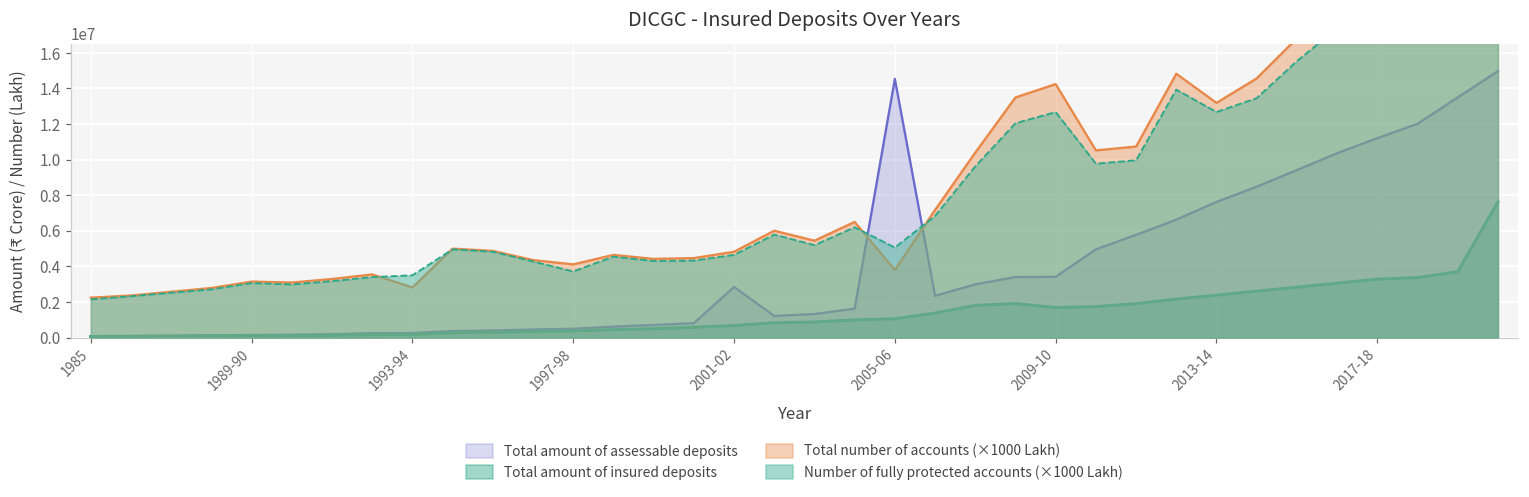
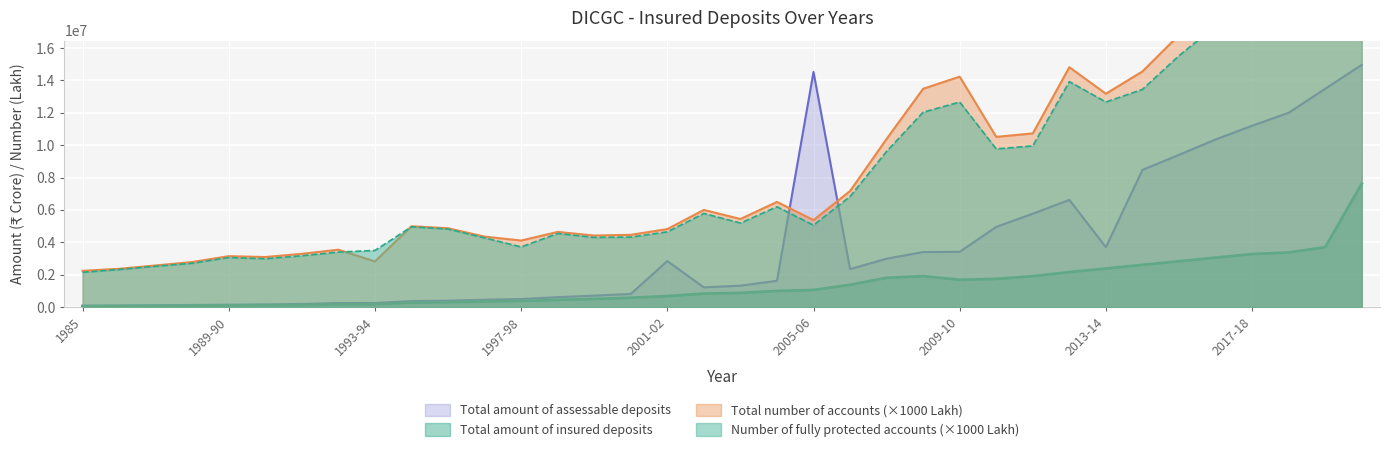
  {
    "Total amount of assessable deposits": {
      "2001-02": 2800000,
      "2005-06": 14500000,
      "2009-10": 3400000,
-     "2013-14": 7600000,
+     "2013-14": 3700000,
      "2017-18": 11200000
    },
    "Total number of accounts (×1000 Lakh)": {
      "1993-94": 2800000,
      "1997-98": 4100000,
      "2001-02": 4800000,
-     "2005-06": 3800000,
+     "2005-06": 5400000,
      "2009-10": 14200000,
      "2013-14": 13200000
    }
  }
